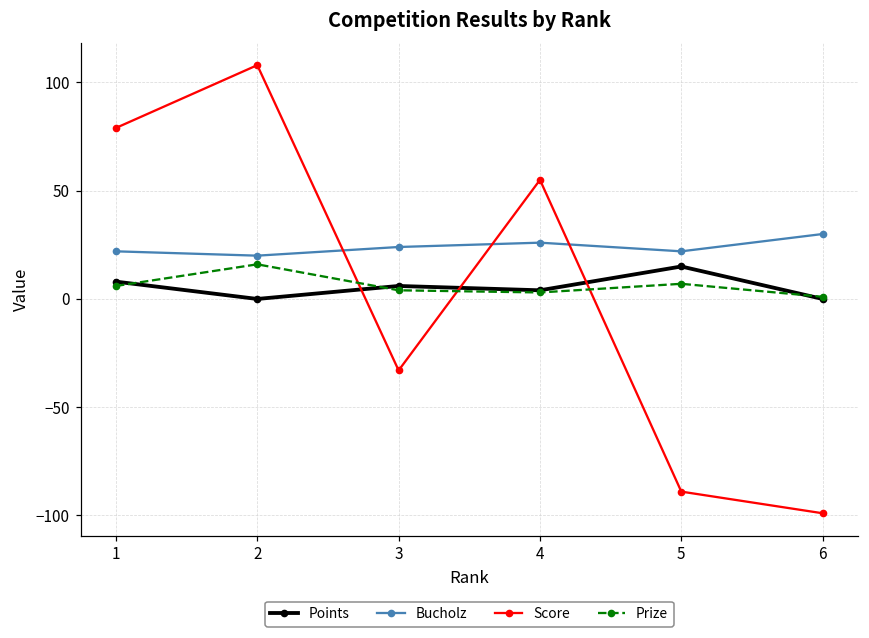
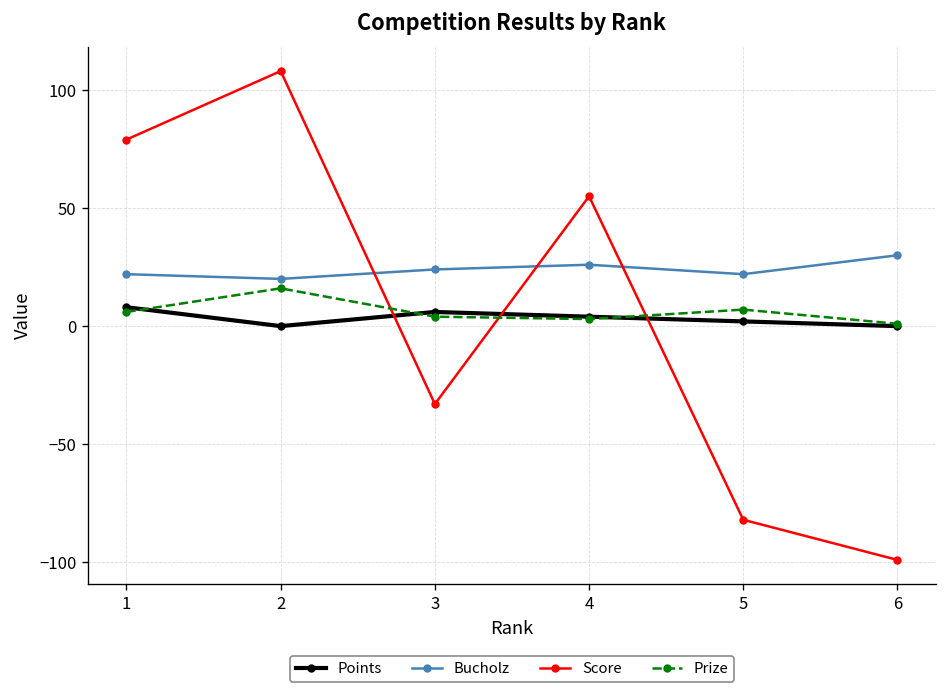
  {
    "Points": {
      "1": 8,
      "2": 0,
      "3": 6,
-     "5": 15
+     "5": 2
    },
    "Bucholz": {
      "1": 22,
      "2": 20,
      "3": 24,
      "4": 26,
      "5": 22,
      "6": 30
    },
    "Score": {
      "1": 79,
      "2": 108,
      "3": -33,
      "4": 55,
-     "5": -89,
+     "5": -82,
      "6": -99
    },
    "Prize": {
      "1": 6,
      "2": 16,
      "3": 4,
      "5": 7
    }
  }
